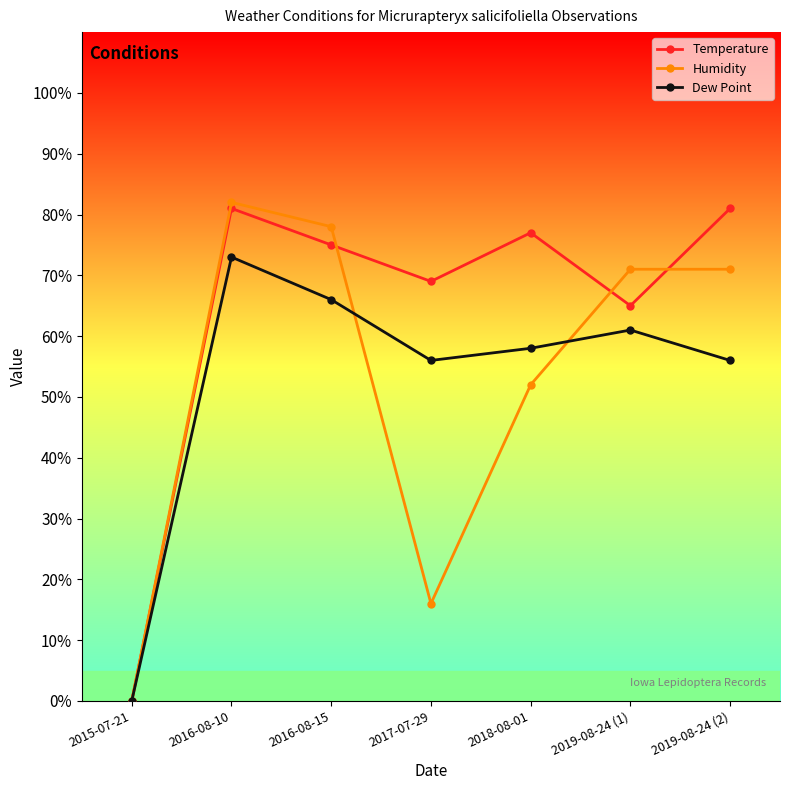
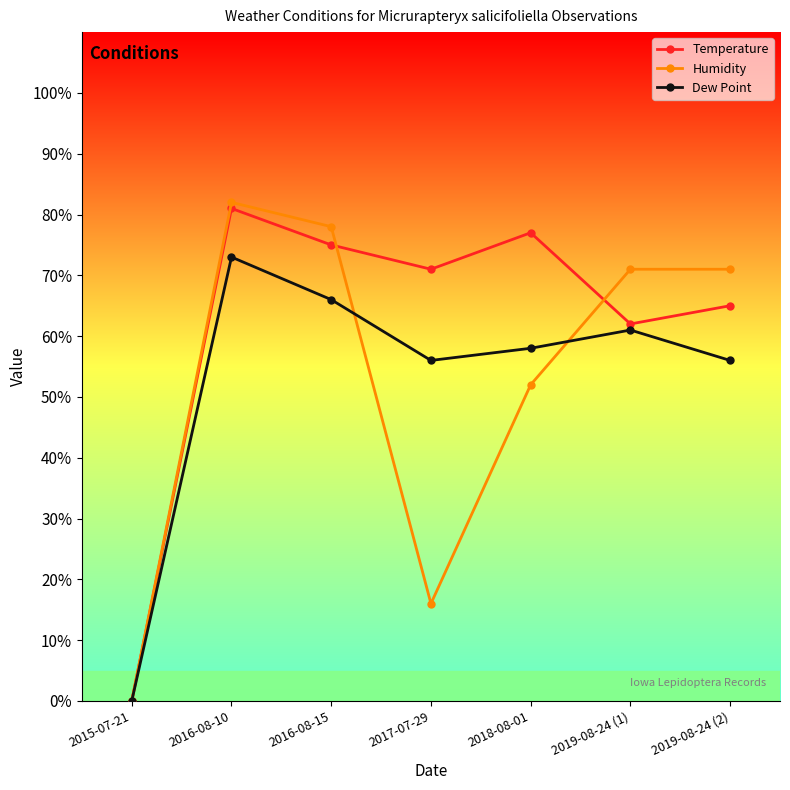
  {
    "Temperature": {
      "2016-08-10": "81%",
      "2016-08-15": "75%",
-     "2017-07-29": "69%",
+     "2017-07-29": "71%",
      "2018-08-01": "77%",
-     "2019-08-24 (1)": "65%",
-     "2019-08-24 (2)": "81%"
+     "2019-08-24 (1)": "62%",
+     "2019-08-24 (2)": "65%"
    },
    "Humidity": {
      "2016-08-10": "82%",
      "2016-08-15": "78%",
      "2017-07-29": "16%",
      "2018-08-01": "52%",
      "2019-08-24 (1)": "71%",
      "2019-08-24 (2)": "71%"
    },
    "Dew Point": {
      "2016-08-10": "73%",
      "2016-08-15": "66%",
      "2017-07-29": "56%",
      "2018-08-01": "58%",
      "2019-08-24 (1)": "61%",
      "2019-08-24 (2)": "56%"
    }
  }
